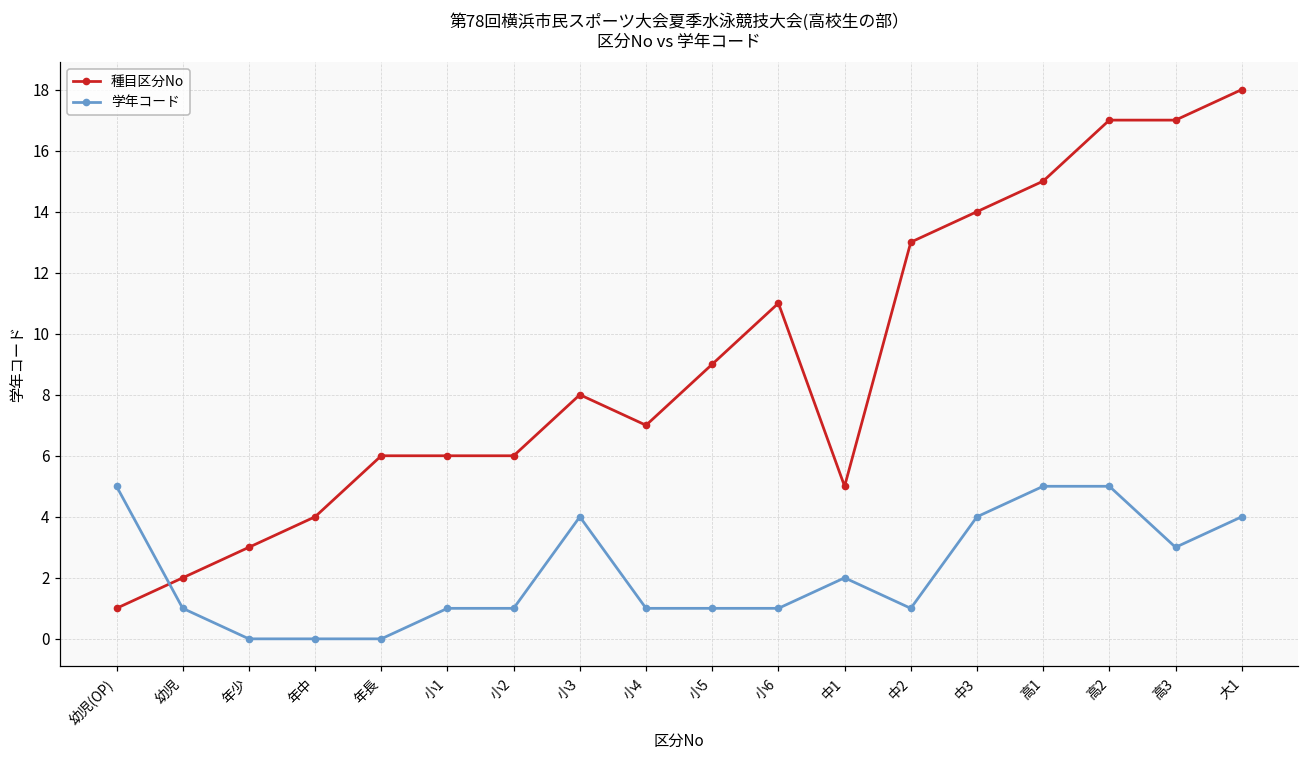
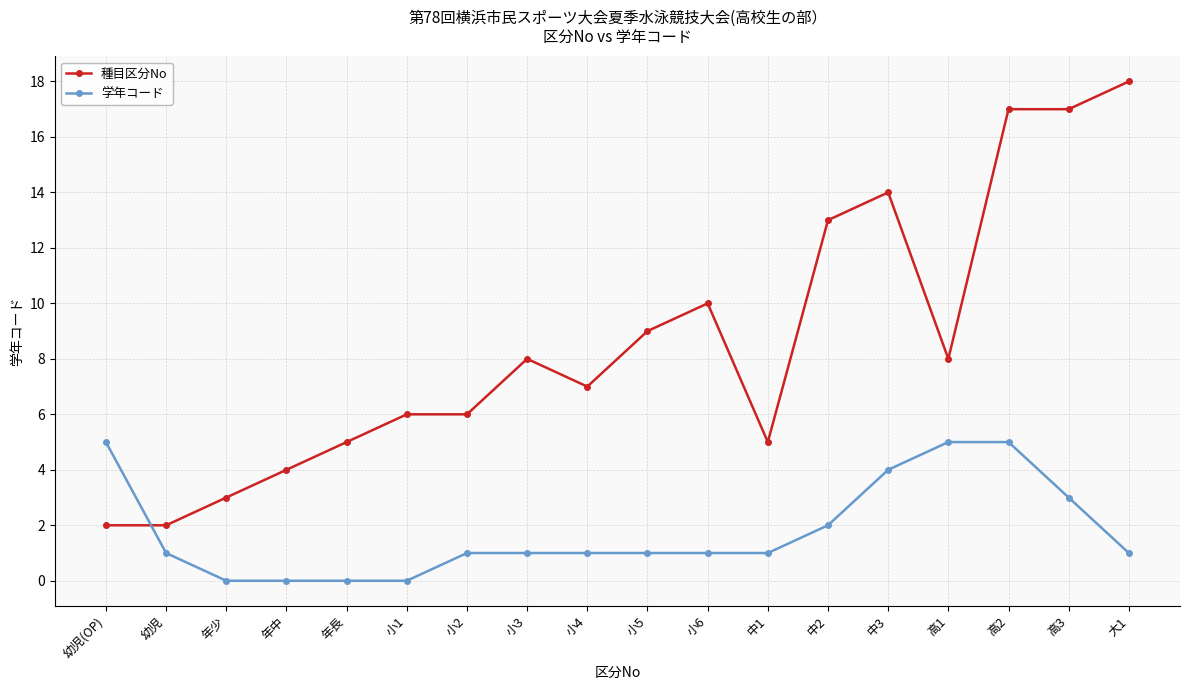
  {
    "種目区分No": {
-     "幼児(OP)": 1,
+     "幼児(OP)": 2,
      "幼児": 2,
      "年少": 3,
      "年中": 4,
-     "年長": 6,
+     "年長": 5,
      "小1": 6,
      "小2": 6,
      "小3": 8,
      "小4": 7,
      "小5": 9,
-     "小6": 11,
+     "小6": 10,
      "中1": 5,
      "中2": 13,
      "中3": 14,
-     "高1": 15,
+     "高1": 8,
      "高2": 17,
      "高3": 17,
      "大1": 18
    },
    "学年コード": {
      "幼児(OP)": 5,
      "幼児": 1,
      "年少": 0,
      "年中": 0,
      "年長": 0,
-     "小1": 1,
+     "小1": 0,
      "小2": 1,
-     "小3": 4,
+     "小3": 1,
      "小4": 1,
      "小5": 1,
      "小6": 1,
-     "中1": 2,
-     "中2": 1,
+     "中1": 1,
+     "中2": 2,
      "中3": 4,
      "高1": 5,
      "高2": 5,
      "高3": 3,
-     "大1": 4
+     "大1": 1
    }
  }
